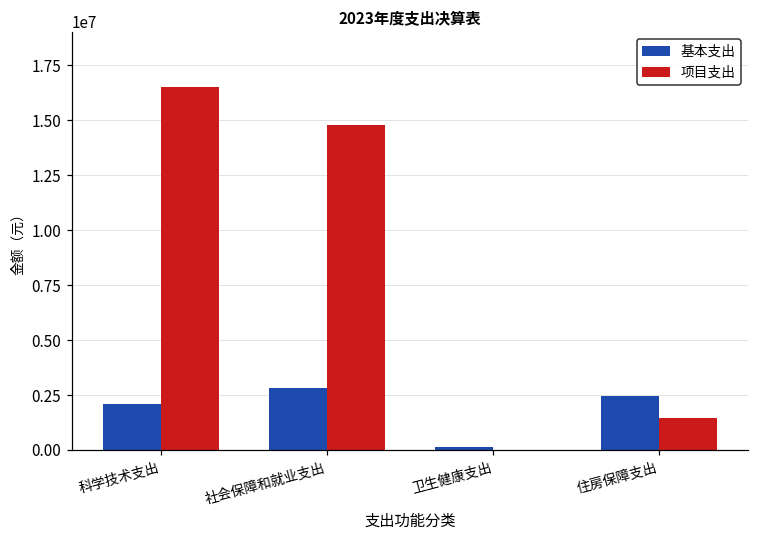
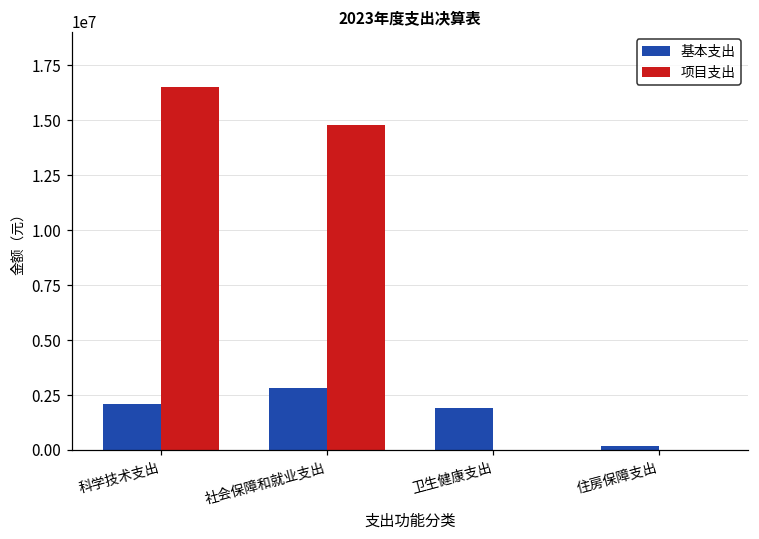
  {
    "基本支出": {
      "科学技术支出": 2100000,
      "社会保障和就业支出": 2800000,
-     "卫生健康支出": 100000,
-     "住房保障支出": 2400000
+     "卫生健康支出": 1900000,
+     "住房保障支出": 200000
    },
    "项目支出": {
      "科学技术支出": 16500000,
      "社会保障和就业支出": 14800000,
      "卫生健康支出": 0,
-     "住房保障支出": 1500000
+     "住房保障支出": 0
    }
  }
